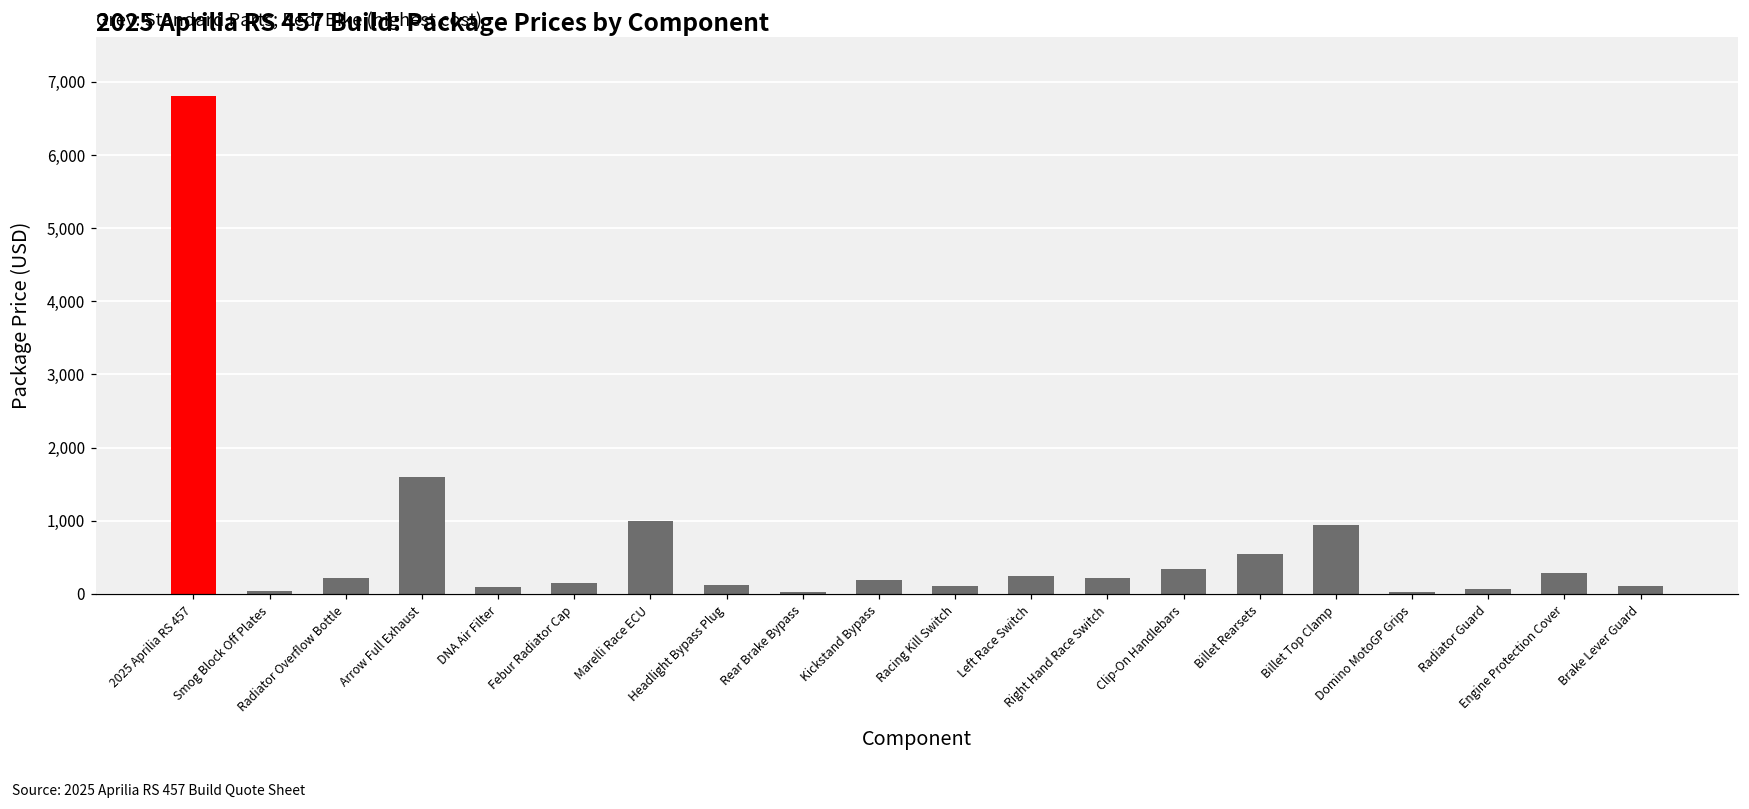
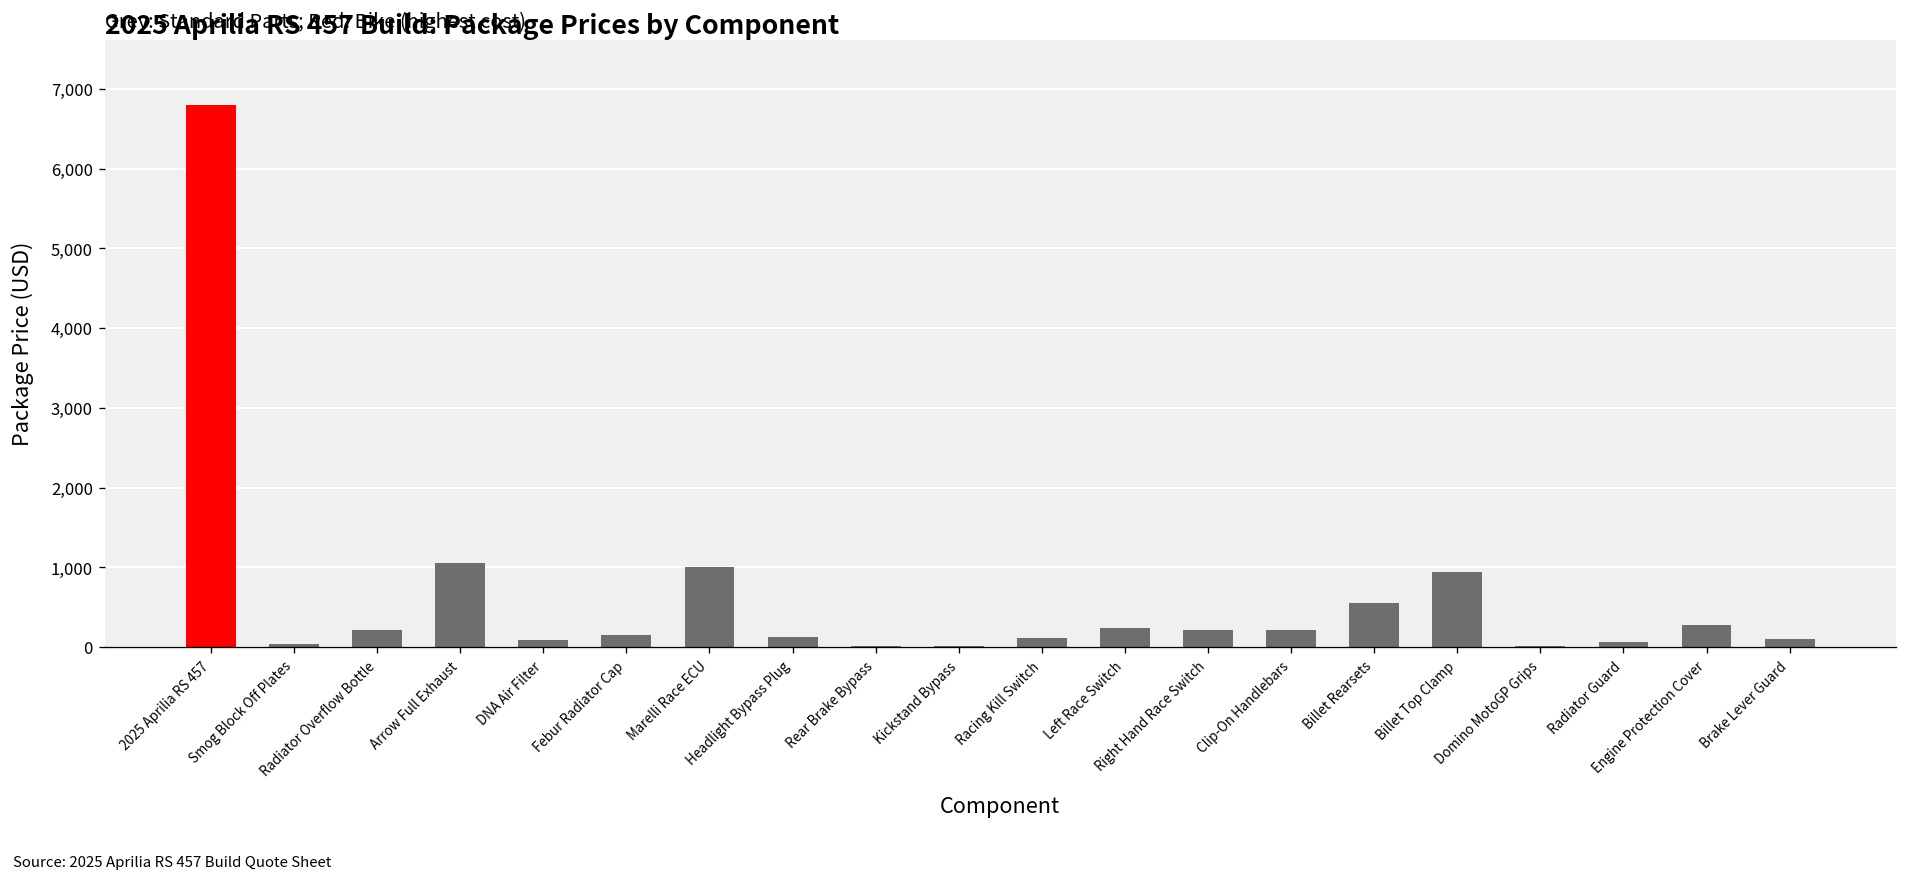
  {
    "2025 Aprilia RS 457": "6,800",
    "Smog Block Off Plates": "0",
    "Radiator Overflow Bottle": "200",
-   "Arrow Full Exhaust": "1,600",
+   "Arrow Full Exhaust": "1,100",
    "DNA Air Filter": "100",
    "Febur Radiator Cap": "100",
    "Marelli Race ECU": "1,000",
    "Headlight Bypass Plug": "100",
-   "Kickstand Bypass": "200",
+   "Kickstand Bypass": "0",
    "Racing Kill Switch": "100",
    "Left Race Switch": "200",
    "Right Hand Race Switch": "200",
-   "Clip-On Handlebars": "300",
+   "Clip-On Handlebars": "200",
    "Billet Rearsets": "600",
    "Billet Top Clamp": "900",
    "Radiator Guard": "100",
    "Engine Protection Cover": "300",
    "Brake Lever Guard": "100"
  }
